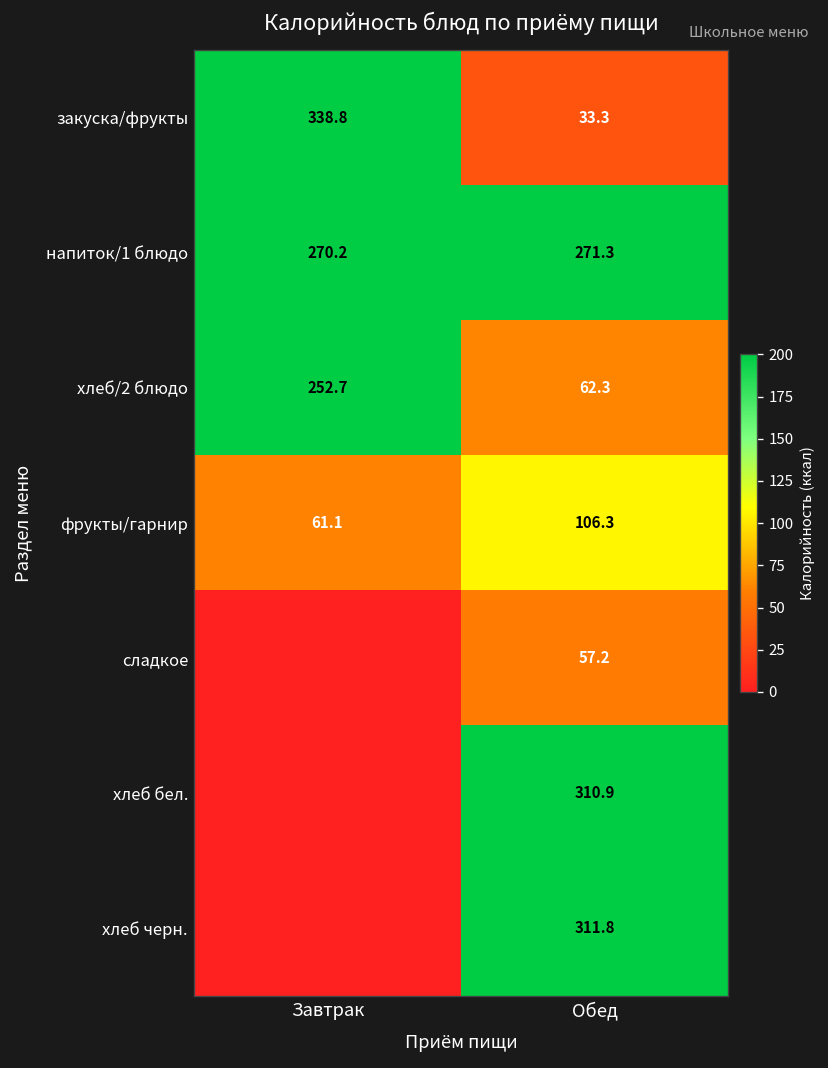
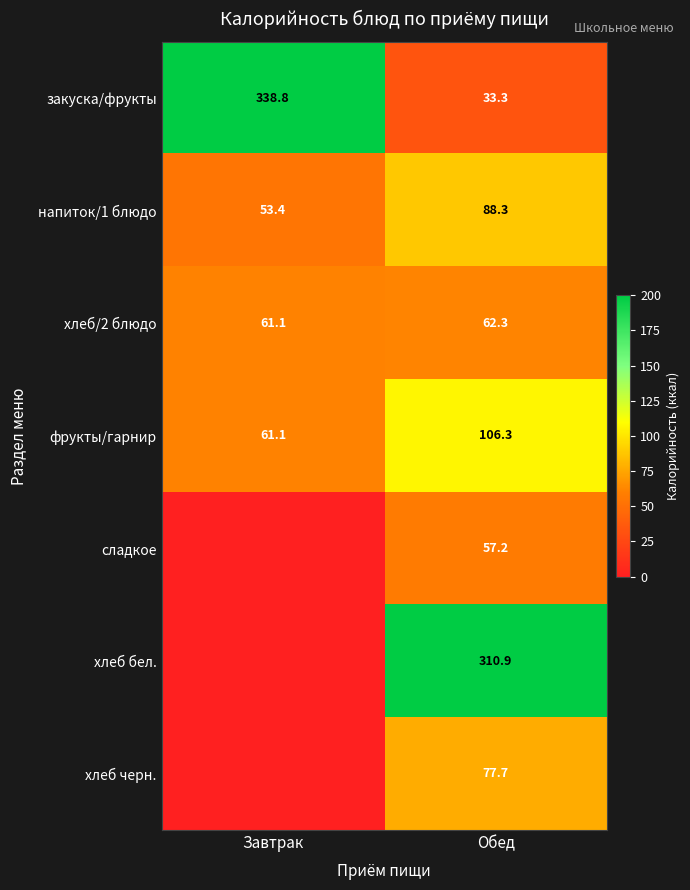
  {
    "закуска/фрукты": {
      "Завтрак": 338.8,
      "Обед": 33.3
    },
    "напиток/1 блюдо": {
-     "Завтрак": 270.2,
-     "Обед": 271.3
+     "Завтрак": 53.4,
+     "Обед": 88.3
    },
    "хлеб/2 блюдо": {
-     "Завтрак": 252.7,
+     "Завтрак": 61.1,
      "Обед": 62.3
    },
    "фрукты/гарнир": {
      "Завтрак": 61.1,
      "Обед": 106.3
    },
    "сладкое": {
      "Обед": 57.2
    },
    "хлеб бел.": {
      "Обед": 310.9
    },
    "хлеб черн.": {
-     "Обед": 311.8
+     "Обед": 77.7
    }
  }
